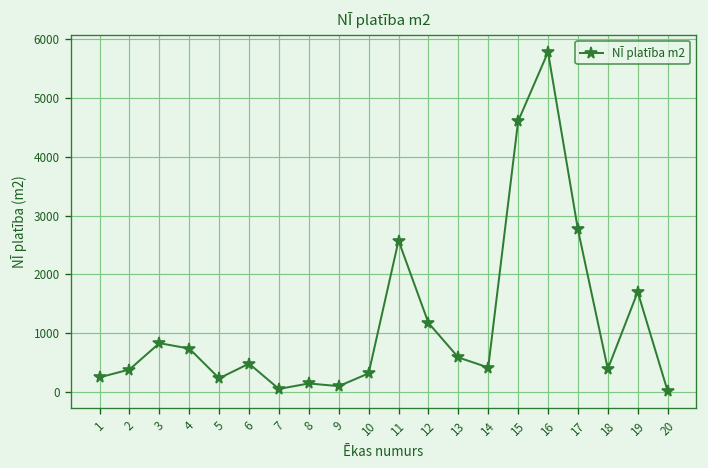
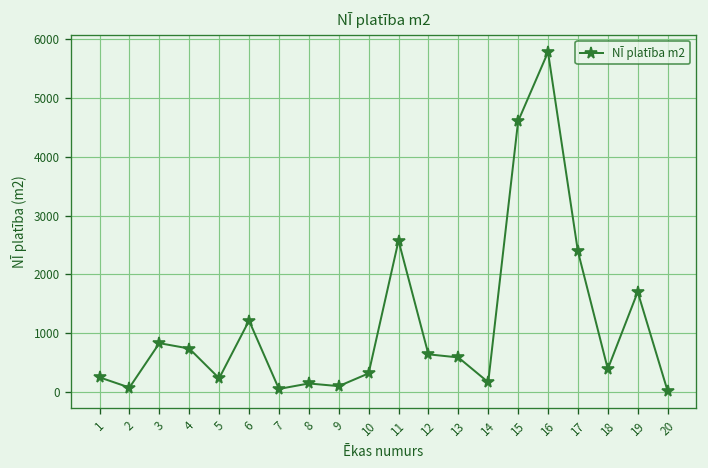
  {
    "1": 200,
-   "2": 400,
+   "2": 100,
    "3": 800,
    "4": 700,
    "5": 200,
-   "6": 500,
+   "6": 1200,
    "7": 100,
    "8": 100,
    "9": 100,
    "10": 300,
    "11": 2600,
-   "12": 1200,
+   "12": 600,
    "13": 600,
-   "14": 400,
+   "14": 200,
    "15": 4600,
    "16": 5800,
-   "17": 2800,
+   "17": 2400,
    "18": 400,
    "19": 1700,
    "20": 0
  }
